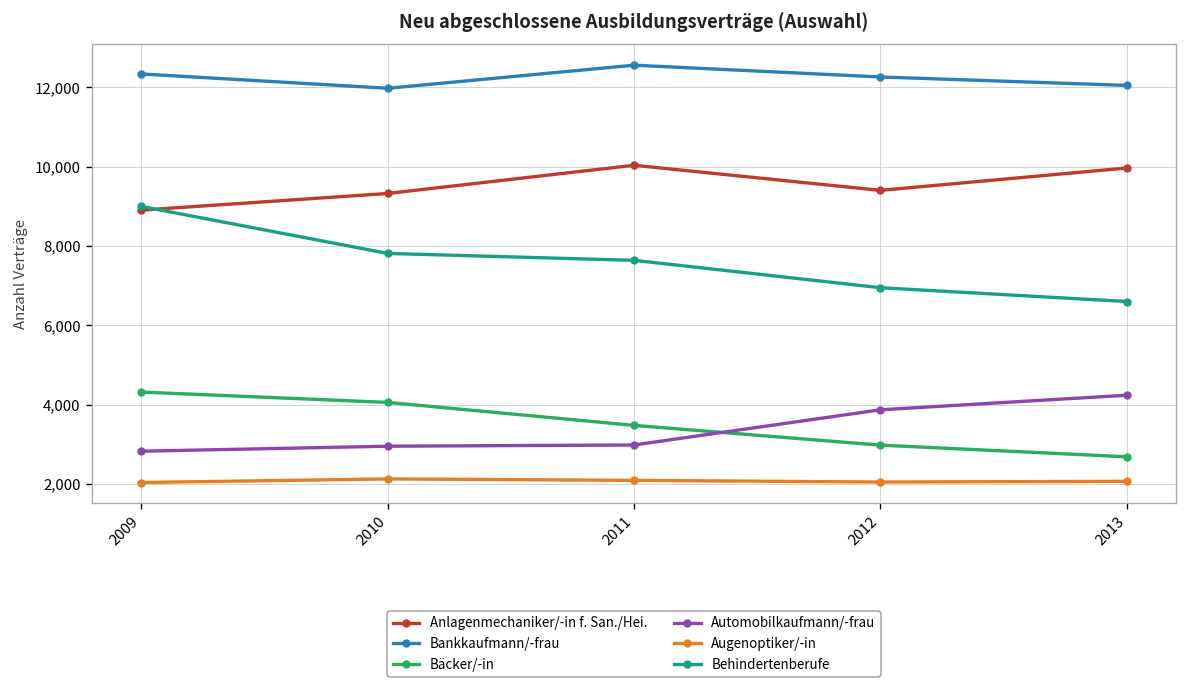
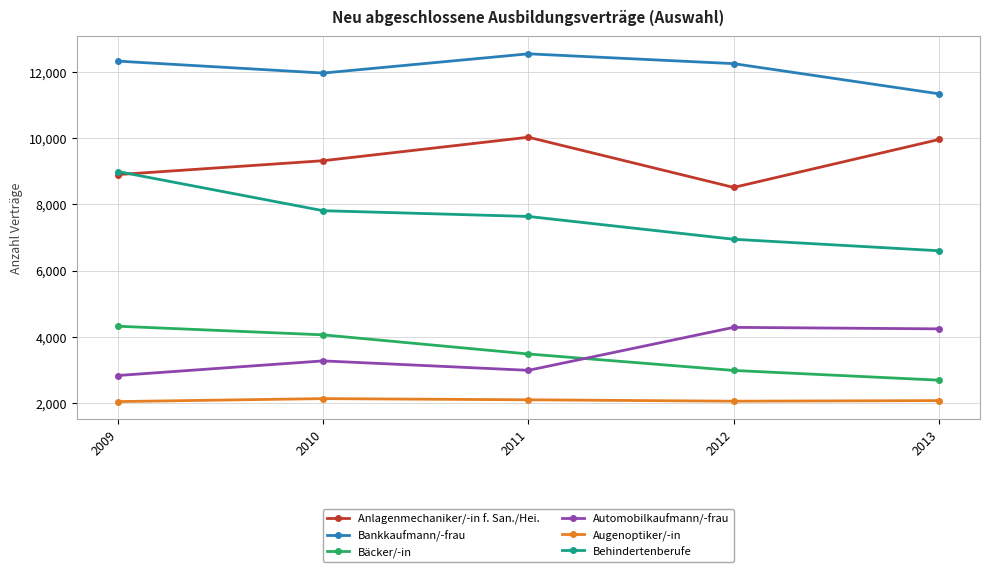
  {
    "Anlagenmechaniker/-in f. San./Hei.": {
      "2009": "8,900",
      "2010": "9,300",
      "2011": "10,000",
-     "2012": "9,400",
+     "2012": "8,500",
      "2013": "10,000"
    },
    "Bankkaufmann/-frau": {
      "2009": "12,300",
      "2010": "12,000",
      "2011": "12,600",
      "2012": "12,300",
-     "2013": "12,000"
+     "2013": "11,300"
    },
    "Automobilkaufmann/-frau": {
      "2009": "2,800",
-     "2010": "3,000",
+     "2010": "3,300",
      "2011": "3,000",
-     "2012": "3,900",
+     "2012": "4,300",
      "2013": "4,200"
    },
    "Augenoptiker/-in": {
      "2009": "2,000",
      "2010": "2,100",
      "2011": "2,100",
      "2012": "2,000",
      "2013": "2,100"
    }
  }
